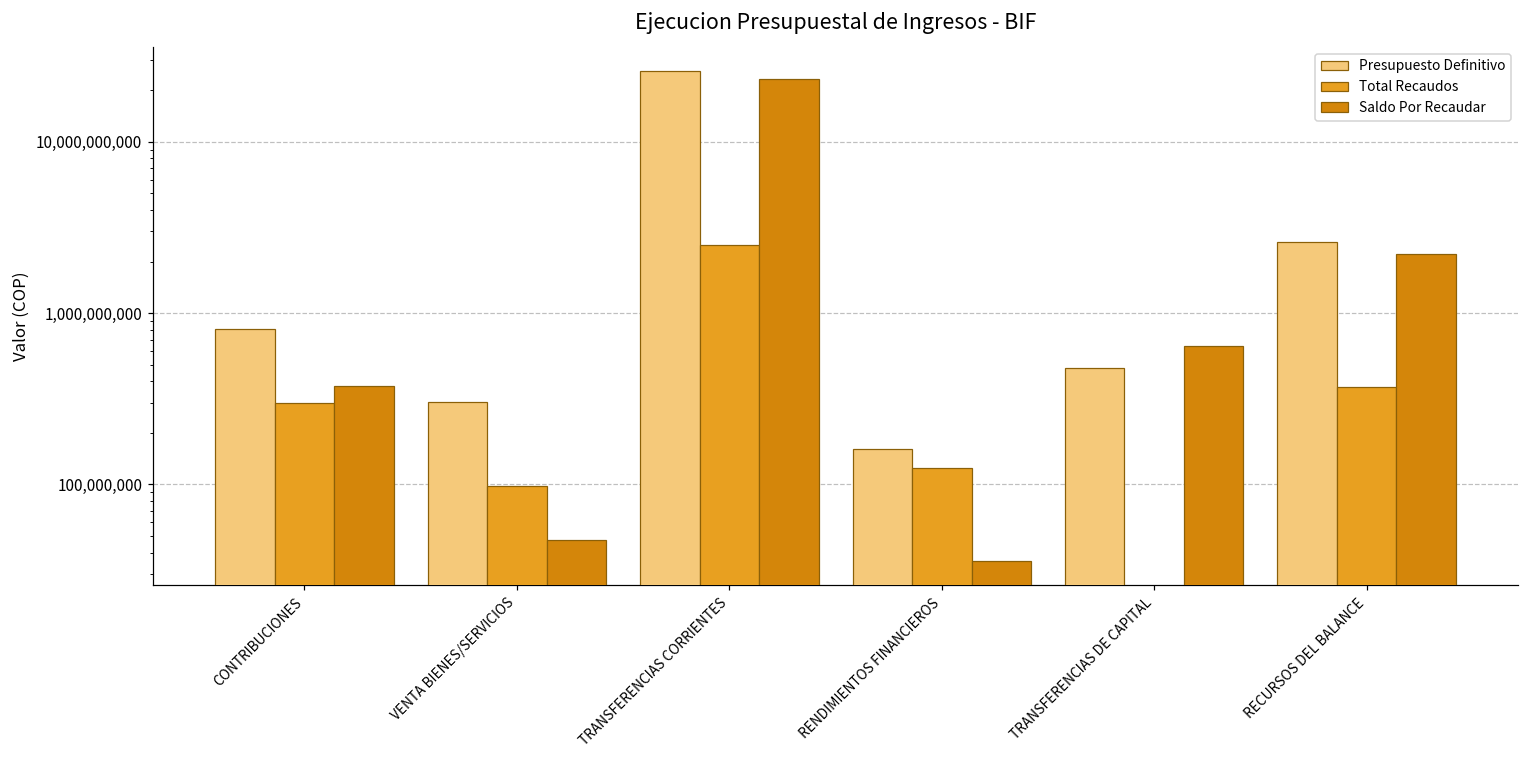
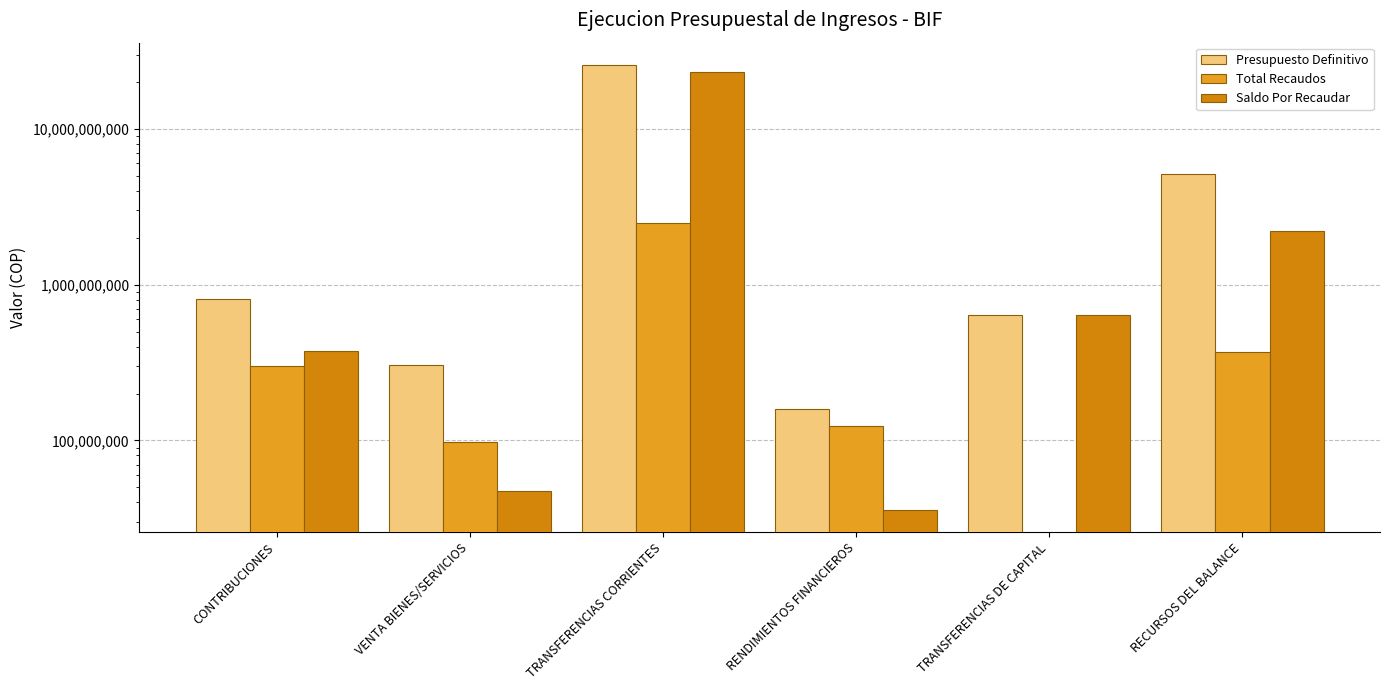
  {
    "Presupuesto Definitivo": {
      "CONTRIBUCIONES": "800,000,000",
      "VENTA BIENES/SERVICIOS": "300,000,000",
      "TRANSFERENCIAS CORRIENTES": "26,000,000,000",
      "RENDIMIENTOS FINANCIEROS": "160,000,000",
-     "TRANSFERENCIAS DE CAPITAL": "480,000,000",
-     "RECURSOS DEL BALANCE": "2,600,000,000"
+     "TRANSFERENCIAS DE CAPITAL": "640,000,000",
+     "RECURSOS DEL BALANCE": "5,100,000,000"
    }
  }
